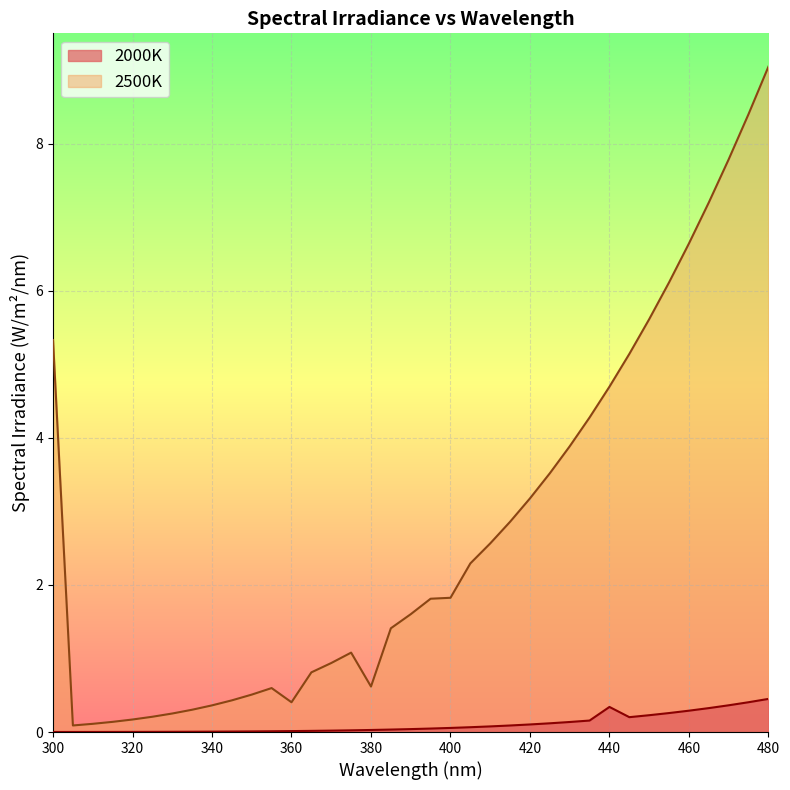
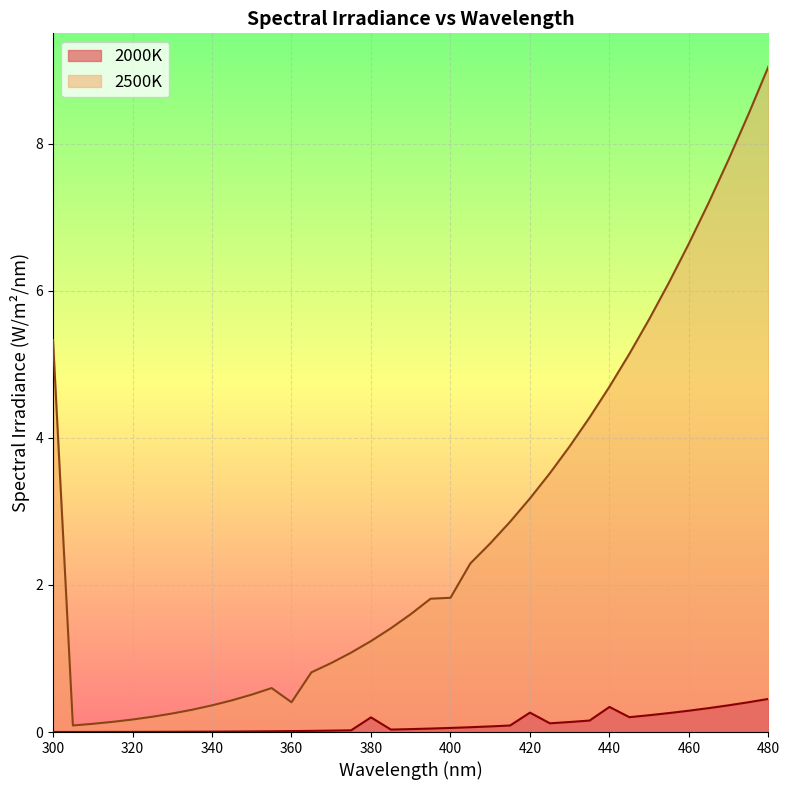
  {
    "2000K": {
      "300": 0.0,
      "320": 0.0,
      "340": 0.0,
      "360": 0.0,
-     "380": 0.0,
+     "380": 0.2,
      "400": 0.1,
-     "420": 0.1,
+     "420": 0.3,
      "440": 0.3,
      "460": 0.3,
      "480": 0.5
    },
    "2500K": {
      "300": 5.3,
      "320": 0.2,
      "340": 0.4,
      "360": 0.4,
-     "380": 0.6,
+     "380": 1.2,
      "400": 1.8,
      "420": 3.2,
      "440": 4.7,
      "460": 6.6,
      "480": 9.0
    }
  }
